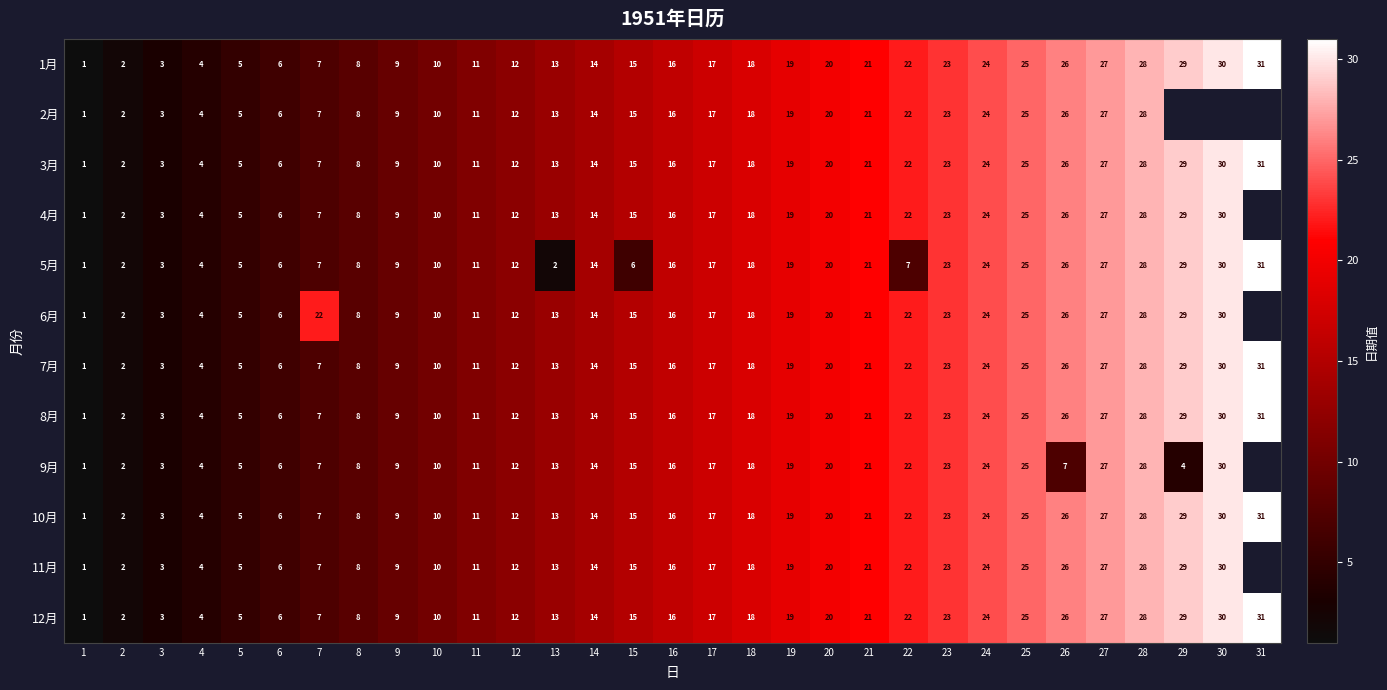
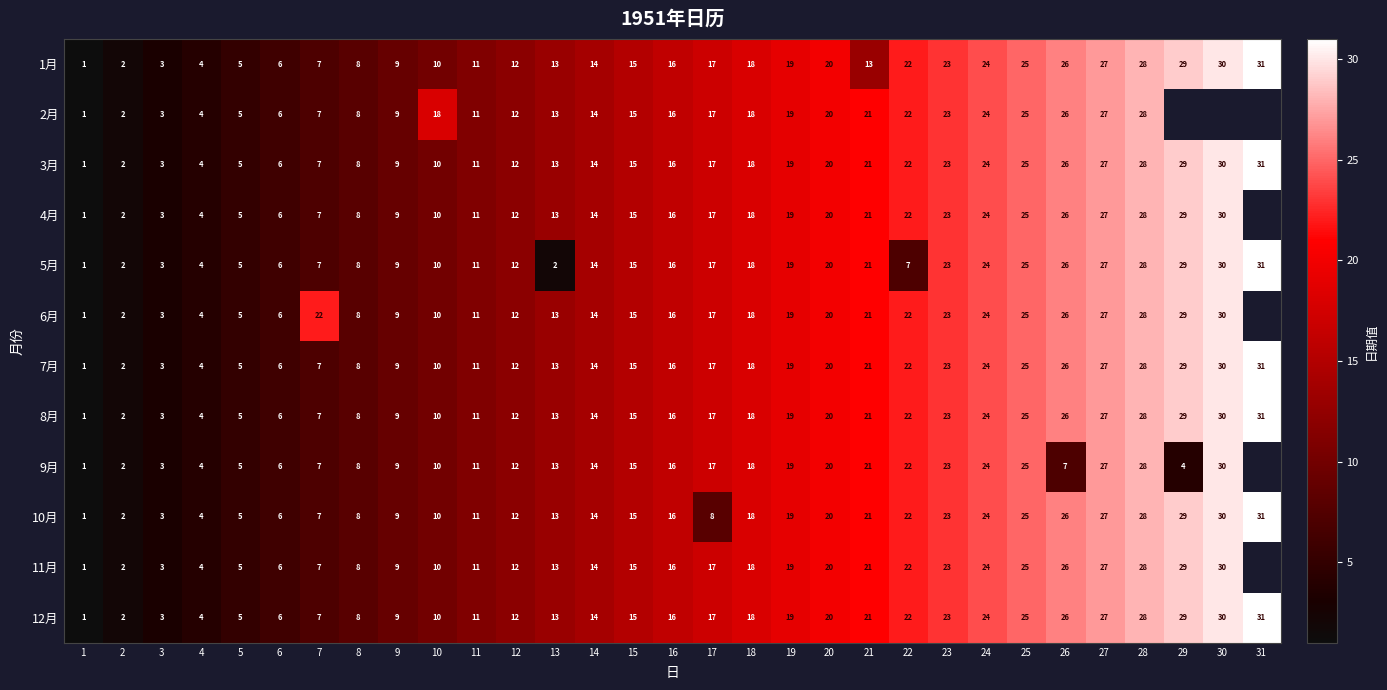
  {
    "1月": {
      "1": 1,
      "2": 2,
      "3": 3,
      "4": 4,
      "5": 5,
      "6": 6,
      "7": 7,
      "8": 8,
      "9": 9,
      "10": 10,
      "11": 11,
      "12": 12,
      "13": 13,
      "14": 14,
      "15": 15,
      "16": 16,
      "17": 17,
      "18": 18,
      "19": 19,
      "20": 20,
-     "21": 21,
+     "21": 13,
      "22": 22,
      "23": 23,
      "24": 24,
      "25": 25,
      "26": 26,
      "27": 27,
      "28": 28,
      "29": 29,
      "30": 30,
      "31": 31
    },
    "2月": {
      "1": 1,
      "2": 2,
      "3": 3,
      "4": 4,
      "5": 5,
      "6": 6,
      "7": 7,
      "8": 8,
      "9": 9,
-     "10": 10,
+     "10": 18,
      "11": 11,
      "12": 12,
      "13": 13,
      "14": 14,
      "15": 15,
      "16": 16,
      "17": 17,
      "18": 18,
      "19": 19,
      "20": 20,
      "21": 21,
      "22": 22,
      "23": 23,
      "24": 24,
      "25": 25,
      "26": 26,
      "27": 27,
      "28": 28
    },
    "5月": {
      "1": 1,
      "2": 2,
      "3": 3,
      "4": 4,
      "5": 5,
      "6": 6,
      "7": 7,
      "8": 8,
      "9": 9,
      "10": 10,
      "11": 11,
      "12": 12,
      "13": 2,
      "14": 14,
-     "15": 6,
+     "15": 15,
      "16": 16,
      "17": 17,
      "18": 18,
      "19": 19,
      "20": 20,
      "21": 21,
      "22": 7,
      "23": 23,
      "24": 24,
      "25": 25,
      "26": 26,
      "27": 27,
      "28": 28,
      "29": 29,
      "30": 30,
      "31": 31
    },
    "10月": {
      "1": 1,
      "2": 2,
      "3": 3,
      "4": 4,
      "5": 5,
      "6": 6,
      "7": 7,
      "8": 8,
      "9": 9,
      "10": 10,
      "11": 11,
      "12": 12,
      "13": 13,
      "14": 14,
      "15": 15,
      "16": 16,
-     "17": 17,
+     "17": 8,
      "18": 18,
      "19": 19,
      "20": 20,
      "21": 21,
      "22": 22,
      "23": 23,
      "24": 24,
      "25": 25,
      "26": 26,
      "27": 27,
      "28": 28,
      "29": 29,
      "30": 30,
      "31": 31
    }
  }
